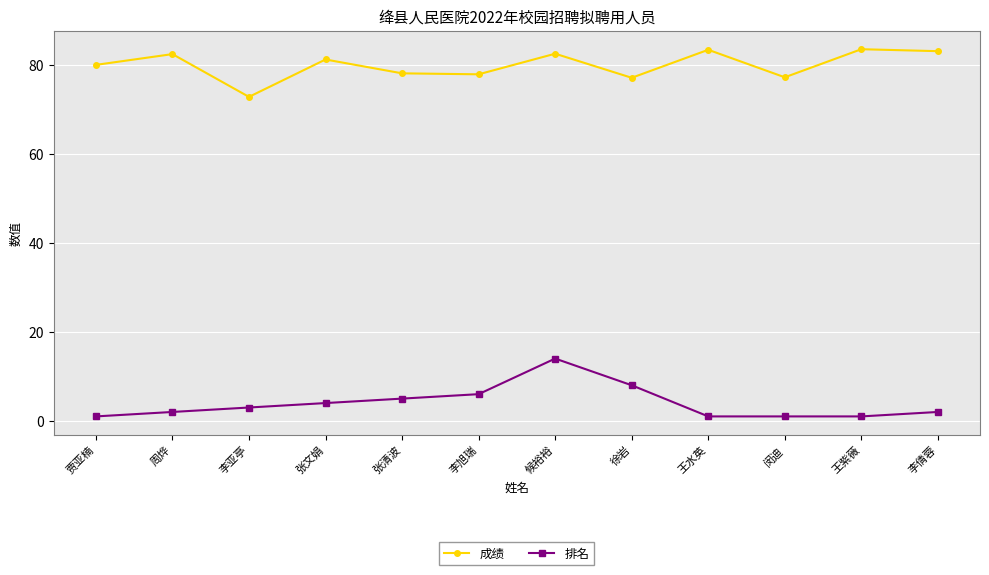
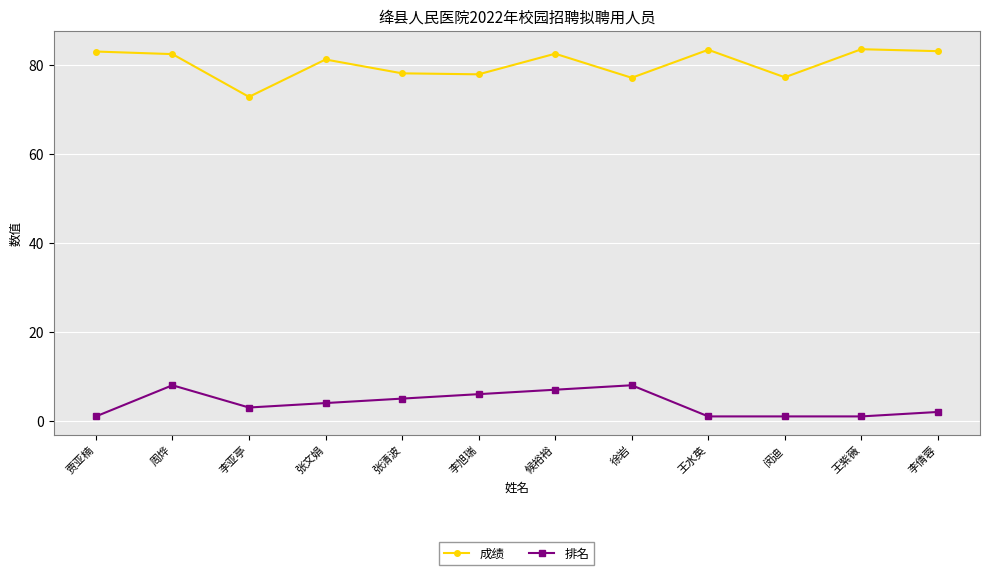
  {
    "成绩": {
-     "贾亚楠": 80,
+     "贾亚楠": 83,
      "周烨": 82,
      "李亚亭": 73,
      "张文娟": 81,
      "张清波": 78,
      "李旭瑞": 78,
      "候裕裕": 83,
      "徐岩": 77,
      "王水英": 83,
      "闵迪": 77,
      "王紫薇": 84,
      "李倩蓉": 83
    },
    "排名": {
      "贾亚楠": 1,
-     "周烨": 2,
+     "周烨": 8,
      "李亚亭": 3,
      "张文娟": 4,
      "张清波": 5,
      "李旭瑞": 6,
-     "候裕裕": 14,
+     "候裕裕": 7,
      "徐岩": 8,
      "王水英": 1,
      "闵迪": 1,
      "王紫薇": 1,
      "李倩蓉": 2
    }
  }
